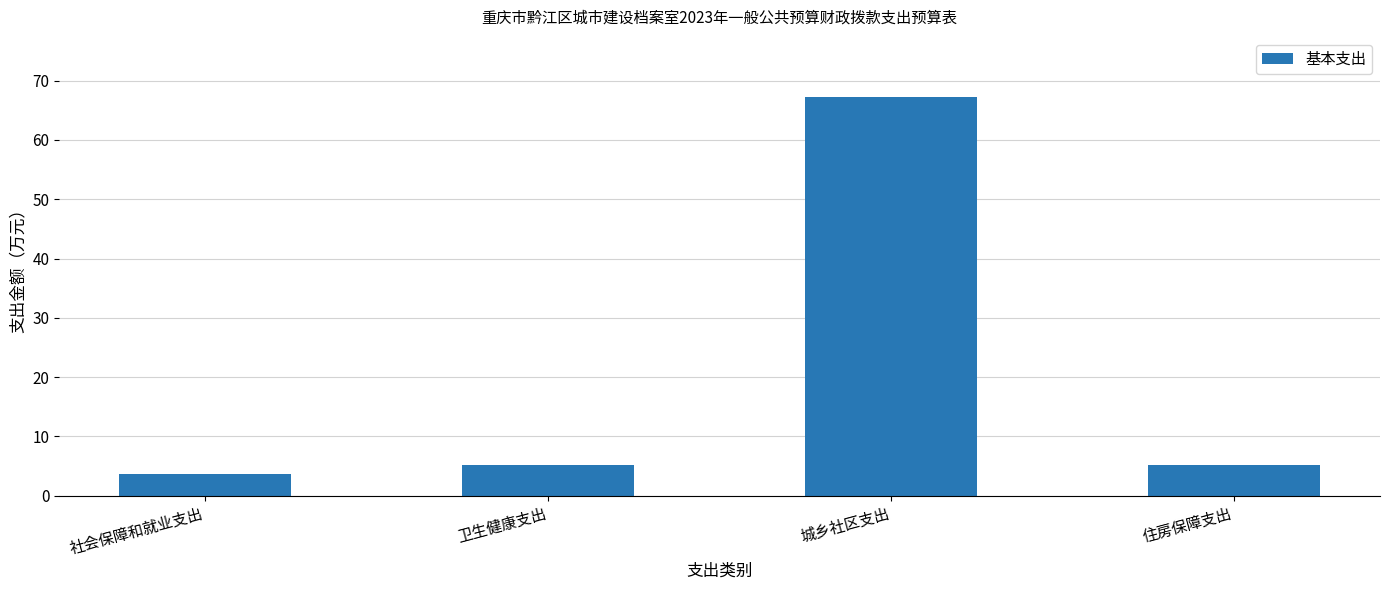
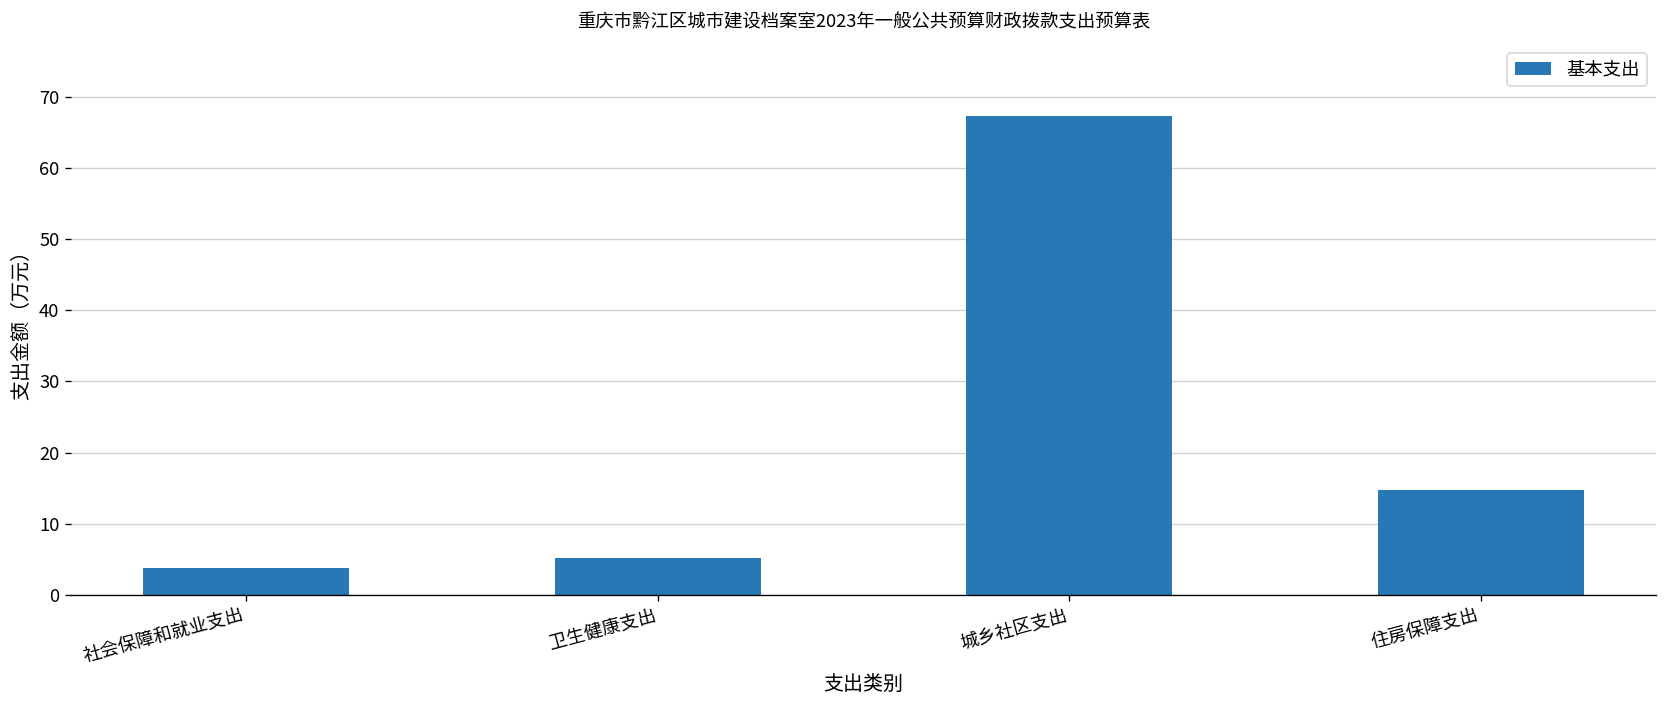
  {
    "社会保障和就业支出": 4,
    "卫生健康支出": 5,
    "城乡社区支出": 67,
-   "住房保障支出": 5
+   "住房保障支出": 15
  }
